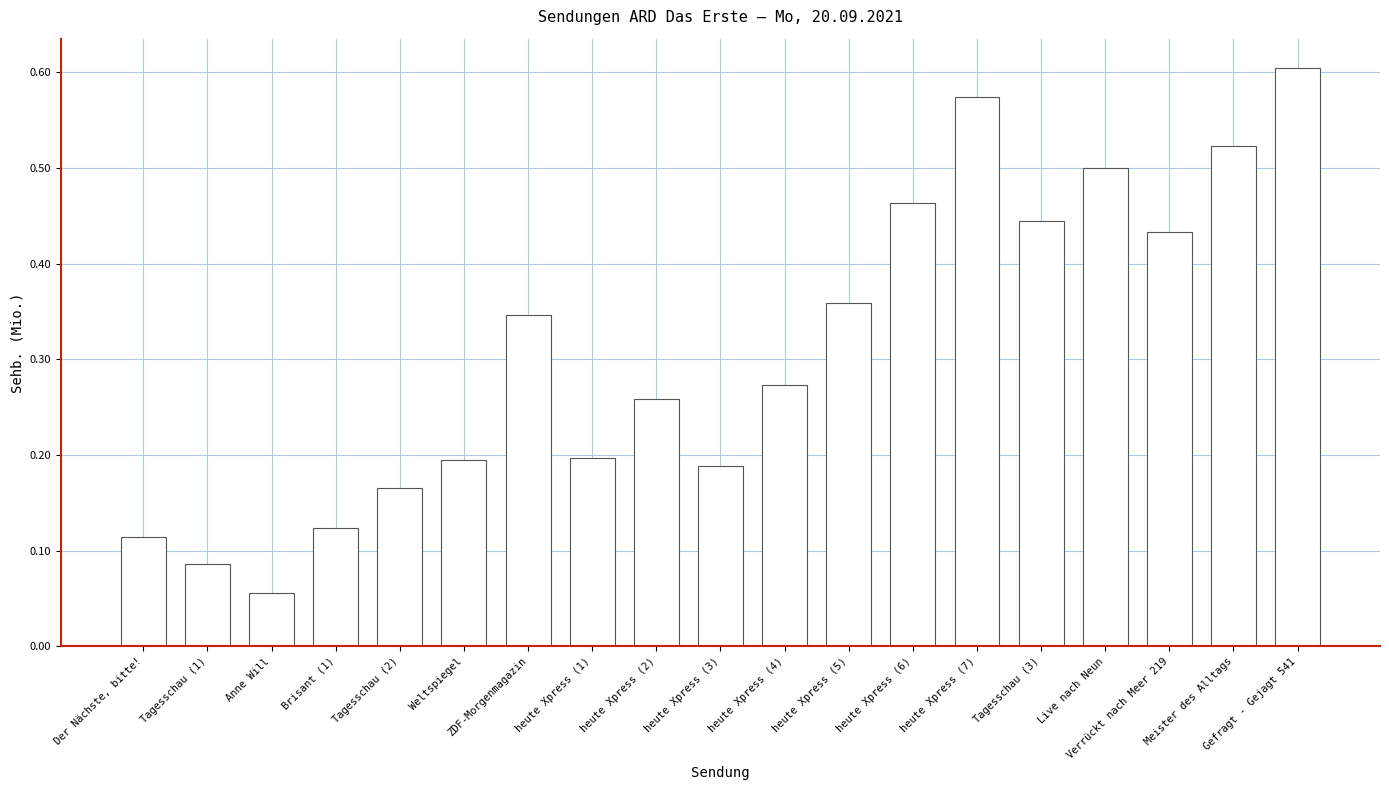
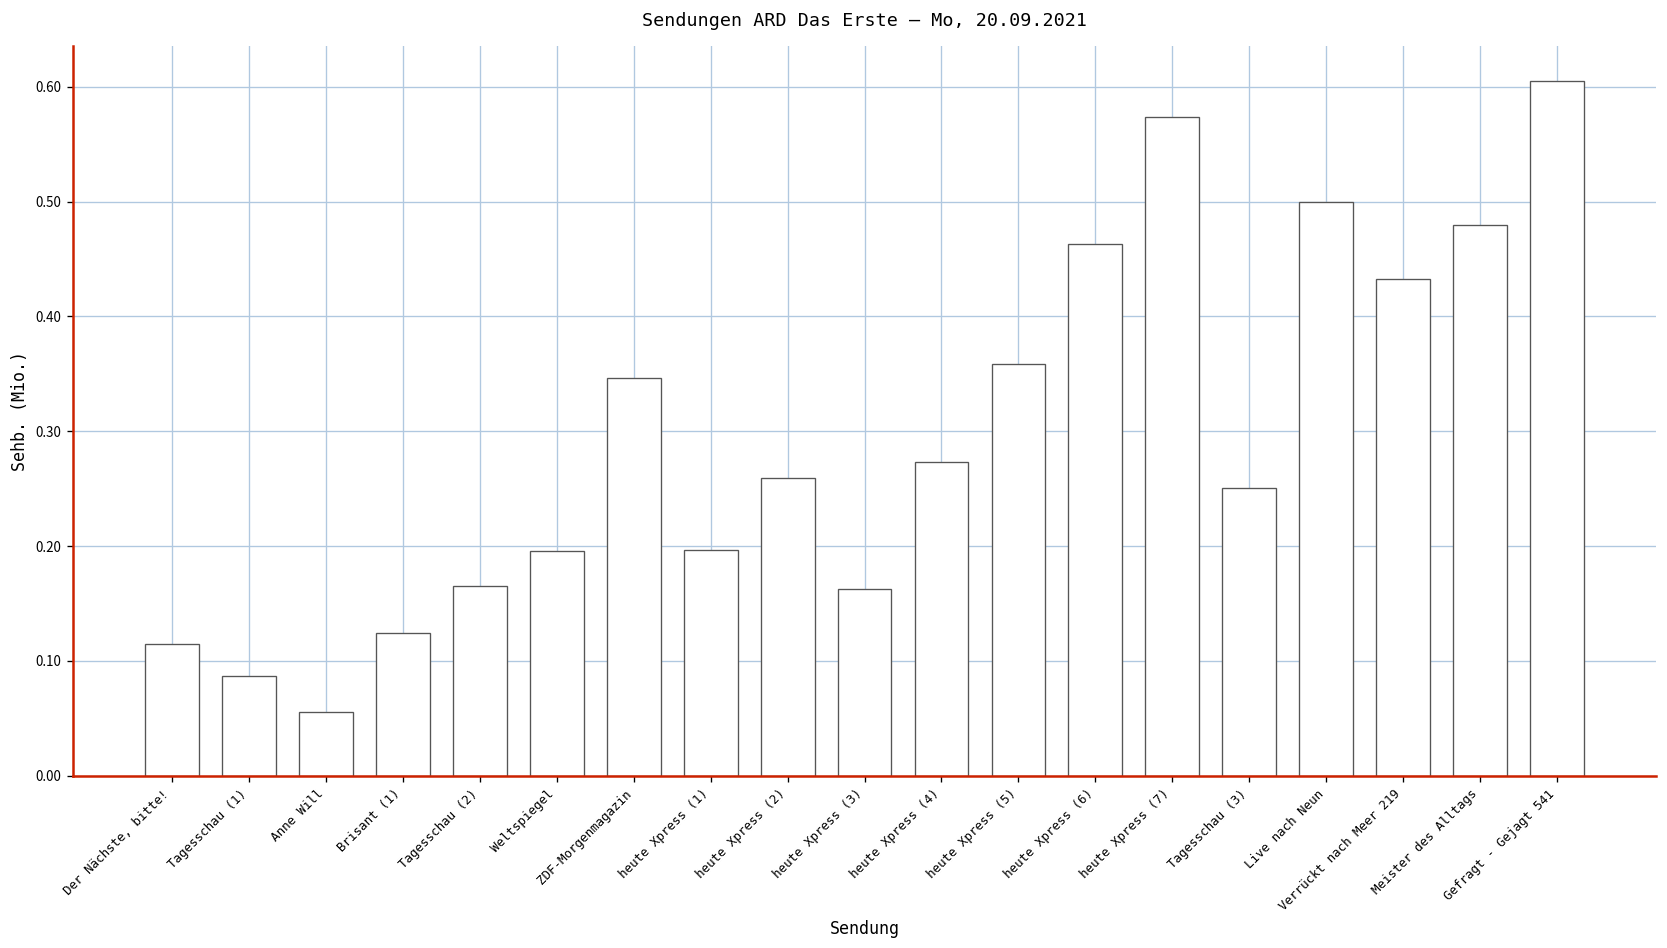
  {
    "Der Nächste, bitte!": 0.11,
    "Tagesschau (1)": 0.09,
    "Anne Will": 0.06,
    "Brisant (1)": 0.12,
    "Tagesschau (2)": 0.17,
    "Weltspiegel": 0.20,
    "ZDF-Morgenmagazin": 0.35,
    "heute Xpress (1)": 0.20,
    "heute Xpress (2)": 0.26,
-   "heute Xpress (3)": 0.19,
+   "heute Xpress (3)": 0.16,
    "heute Xpress (4)": 0.27,
    "heute Xpress (5)": 0.36,
    "heute Xpress (6)": 0.46,
    "heute Xpress (7)": 0.57,
-   "Tagesschau (3)": 0.44,
+   "Tagesschau (3)": 0.25,
    "Live nach Neun": 0.50,
    "Verrückt nach Meer 219": 0.43,
-   "Meister des Alltags": 0.52,
+   "Meister des Alltags": 0.48,
    "Gefragt - Gejagt 541": 0.60
  }
